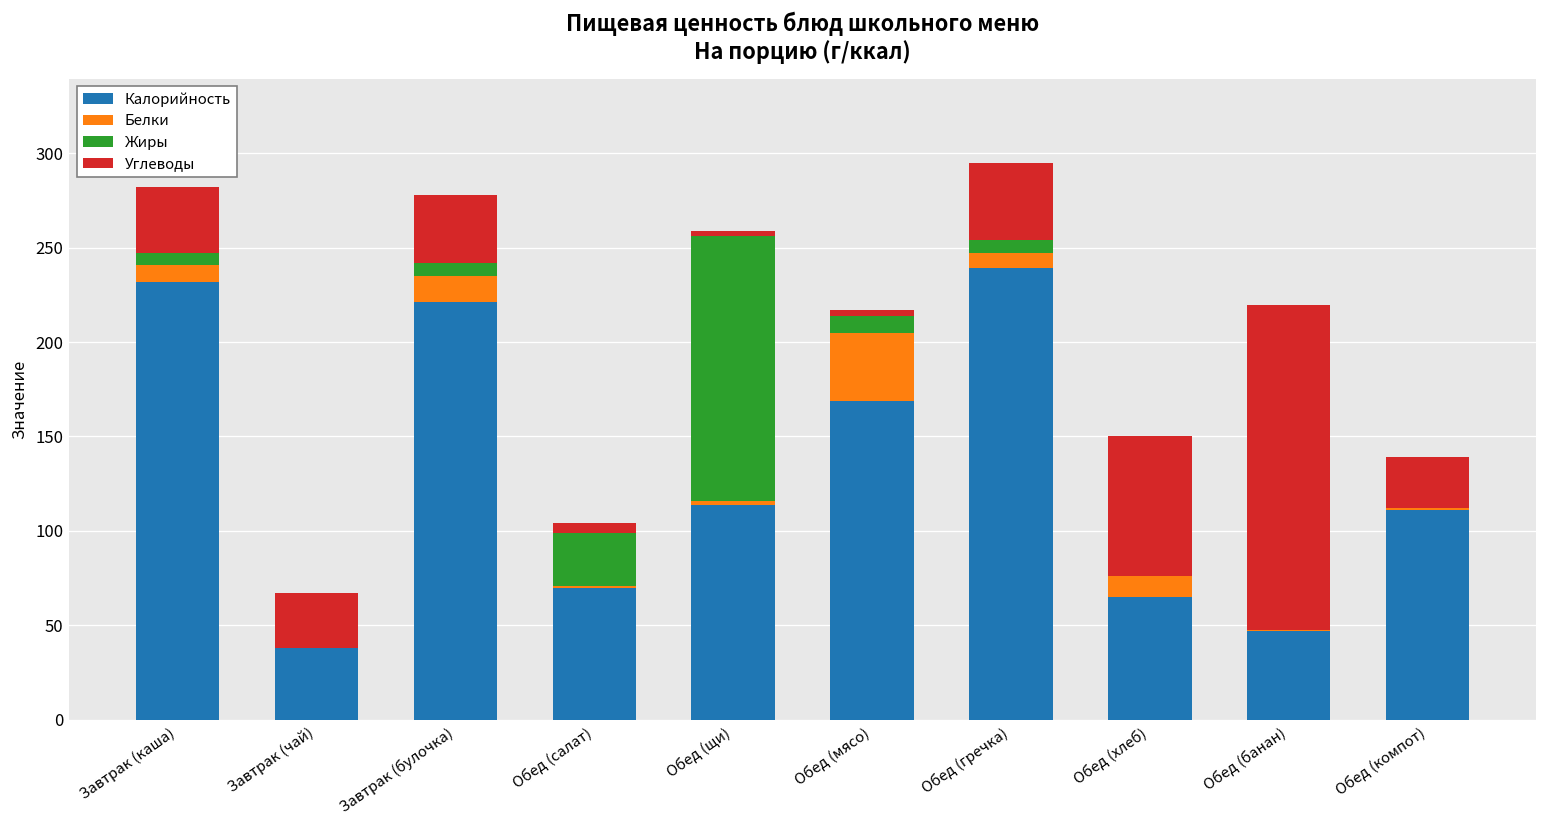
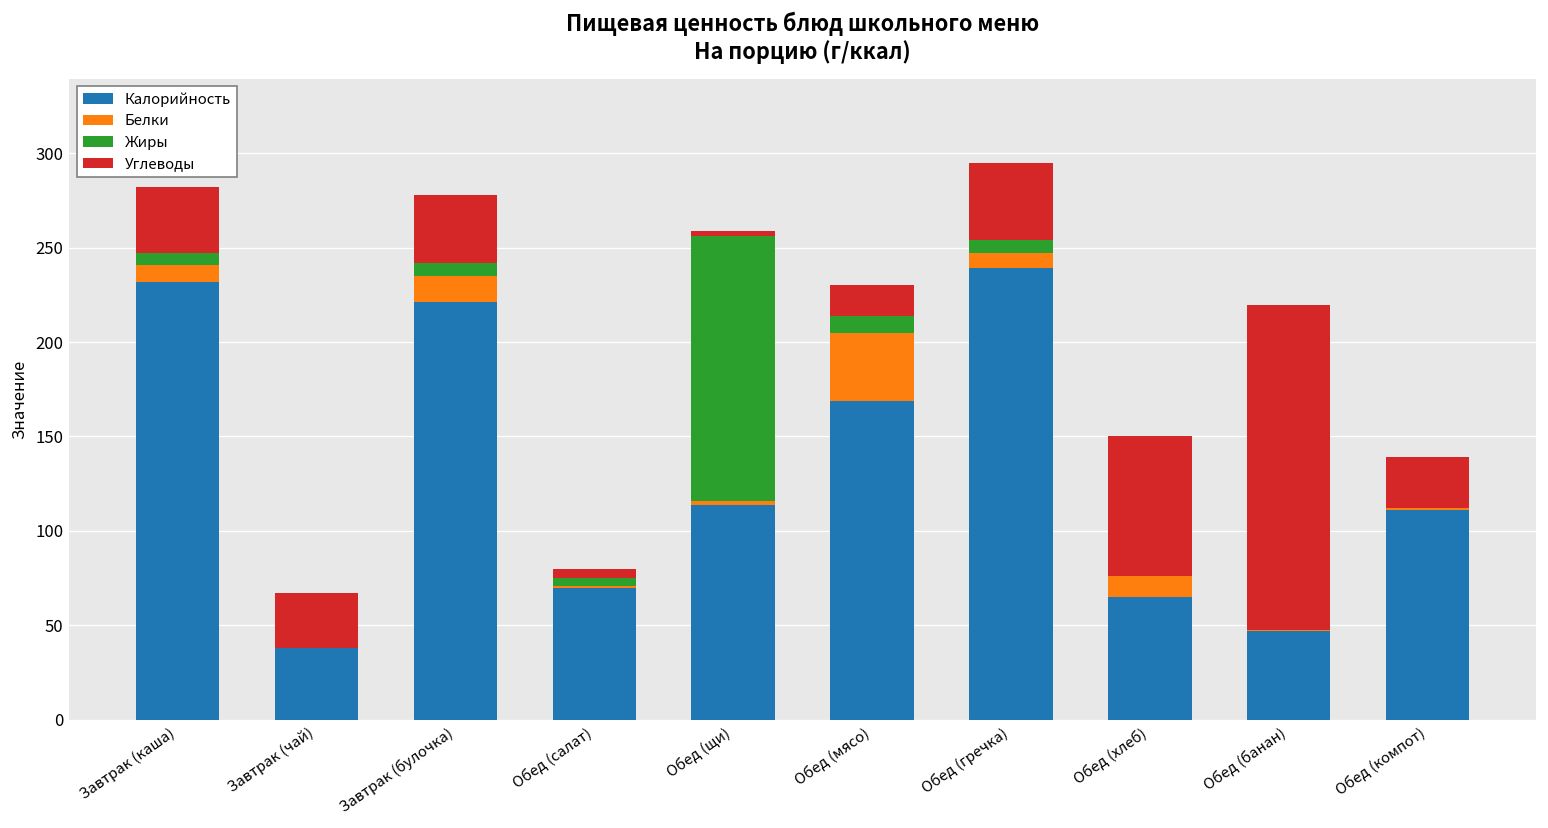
  {
    "Калорийность": {
      "Завтрак (каша)": 232,
      "Завтрак (чай)": 38,
      "Завтрак (булочка)": 221,
      "Обед (салат)": 70,
      "Обед (щи)": 114,
      "Обед (мясо)": 169,
      "Обед (гречка)": 239,
      "Обед (хлеб)": 65,
      "Обед (банан)": 47,
      "Обед (компот)": 111
    },
    "Белки": {
      "Завтрак (каша)": 9,
      "Завтрак (булочка)": 14,
      "Обед (щи)": 2,
      "Обед (мясо)": 36,
      "Обед (гречка)": 8,
      "Обед (хлеб)": 11
    },
    "Жиры": {
      "Завтрак (каша)": 6,
      "Завтрак (чай)": 0,
      "Завтрак (булочка)": 7,
-     "Обед (салат)": 28,
+     "Обед (салат)": 4,
      "Обед (щи)": 140,
      "Обед (мясо)": 9,
      "Обед (гречка)": 7,
      "Обед (хлеб)": 0,
      "Обед (компот)": 0
    },
    "Углеводы": {
      "Завтрак (каша)": 35,
      "Завтрак (чай)": 29,
      "Завтрак (булочка)": 36,
      "Обед (салат)": 5,
      "Обед (щи)": 3,
-     "Обед (мясо)": 3,
+     "Обед (мясо)": 16,
      "Обед (гречка)": 41,
      "Обед (хлеб)": 74,
      "Обед (банан)": 172,
      "Обед (компот)": 27
    }
  }
